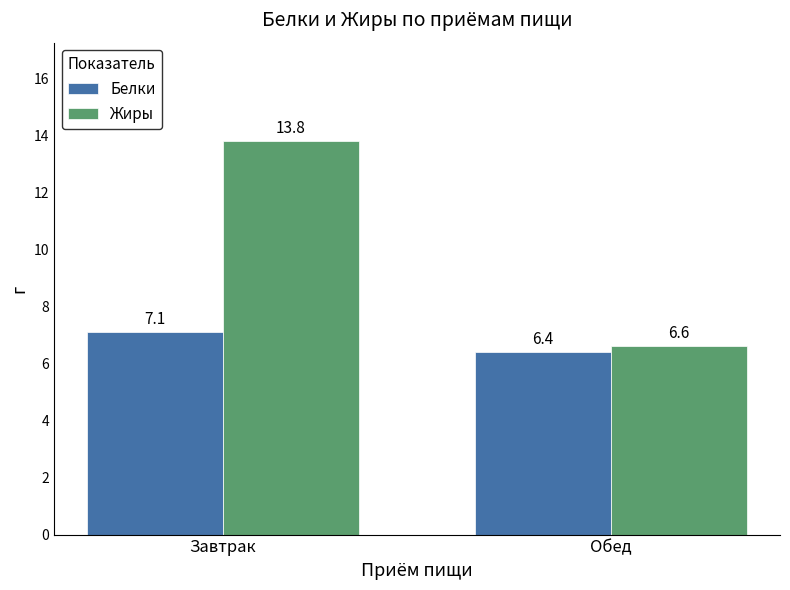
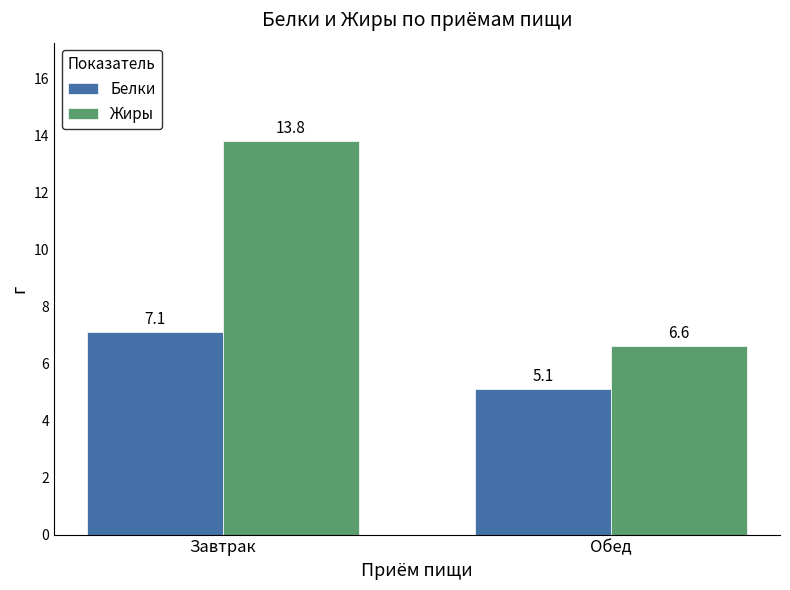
  {
    "Белки": {
      "Завтрак": 7.1,
-     "Обед": 6.4
+     "Обед": 5.1
    },
    "Жиры": {
      "Завтрак": 13.8,
      "Обед": 6.6
    }
  }
